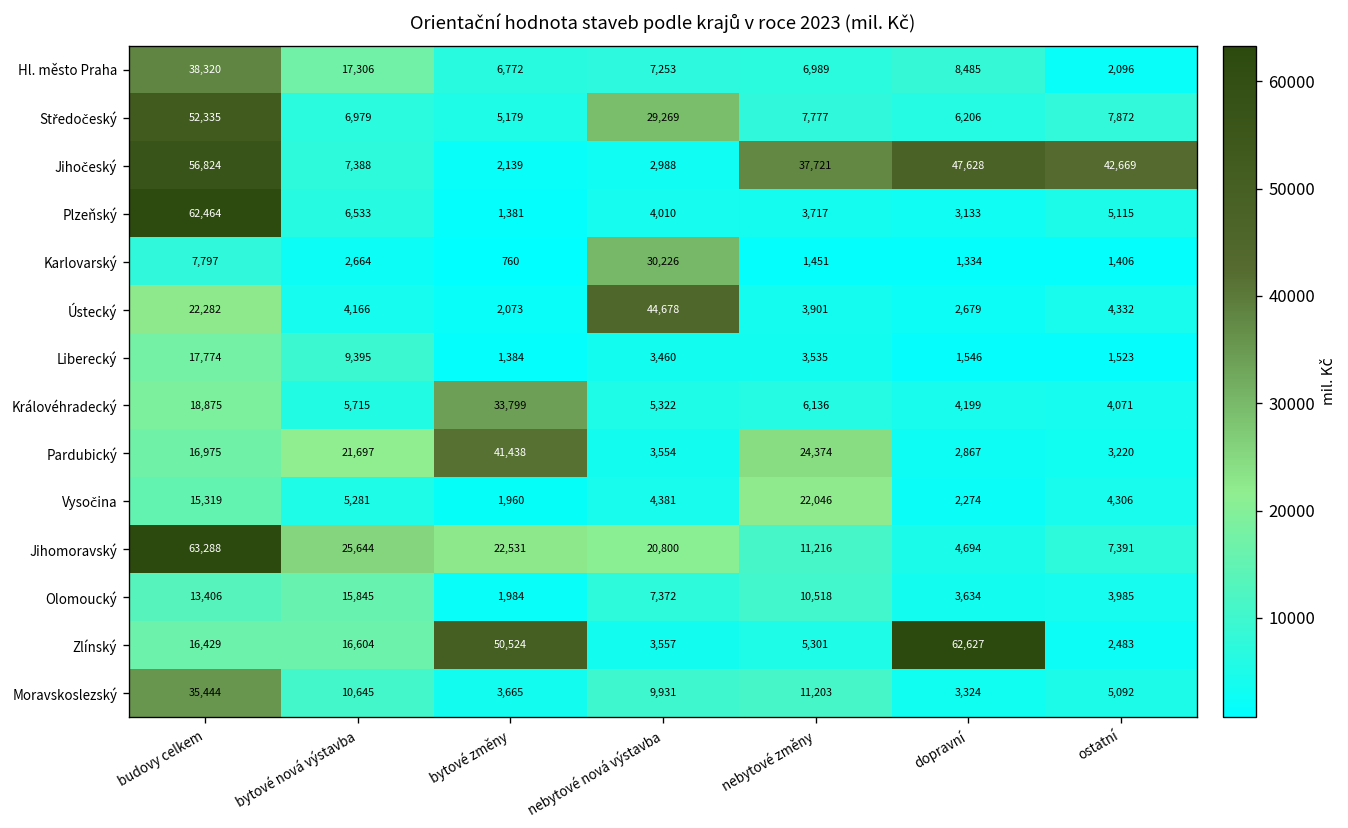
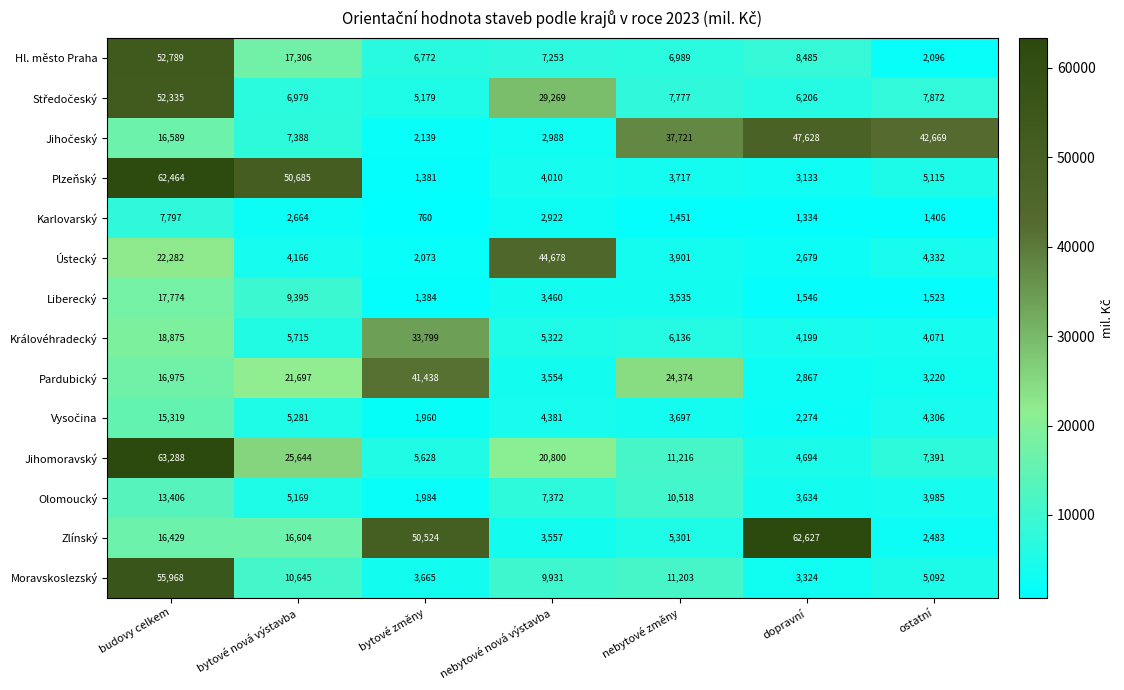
  {
    "Hl. město Praha": {
-     "budovy celkem": "38,320",
+     "budovy celkem": "52,789",
      "bytové nová výstavba": "17,306",
      "bytové změny": "6,772",
      "nebytové nová výstavba": "7,253",
      "nebytové změny": "6,989",
      "dopravní": "8,485",
      "ostatní": "2,096"
    },
    "Středočeský": {
      "budovy celkem": "52,335",
      "bytové nová výstavba": "6,979",
      "bytové změny": "5,179",
      "nebytové nová výstavba": "29,269",
      "nebytové změny": "7,777",
      "dopravní": "6,206",
      "ostatní": "7,872"
    },
    "Jihočeský": {
-     "budovy celkem": "56,824",
+     "budovy celkem": "16,589",
      "bytové nová výstavba": "7,388",
      "bytové změny": "2,139",
      "nebytové nová výstavba": "2,988",
      "nebytové změny": "37,721",
      "dopravní": "47,628",
      "ostatní": "42,669"
    },
    "Plzeňský": {
      "budovy celkem": "62,464",
-     "bytové nová výstavba": "6,533",
+     "bytové nová výstavba": "50,685",
      "bytové změny": "1,381",
      "nebytové nová výstavba": "4,010",
      "nebytové změny": "3,717",
      "dopravní": "3,133",
      "ostatní": "5,115"
    },
    "Karlovarský": {
      "budovy celkem": "7,797",
      "bytové nová výstavba": "2,664",
      "bytové změny": "760",
-     "nebytové nová výstavba": "30,226",
+     "nebytové nová výstavba": "2,922",
      "nebytové změny": "1,451",
      "dopravní": "1,334",
      "ostatní": "1,406"
    },
    "Ústecký": {
      "budovy celkem": "22,282",
      "bytové nová výstavba": "4,166",
      "bytové změny": "2,073",
      "nebytové nová výstavba": "44,678",
      "nebytové změny": "3,901",
      "dopravní": "2,679",
      "ostatní": "4,332"
    },
    "Liberecký": {
      "budovy celkem": "17,774",
      "bytové nová výstavba": "9,395",
      "bytové změny": "1,384",
      "nebytové nová výstavba": "3,460",
      "nebytové změny": "3,535",
      "dopravní": "1,546",
      "ostatní": "1,523"
    },
    "Královéhradecký": {
      "budovy celkem": "18,875",
      "bytové nová výstavba": "5,715",
      "bytové změny": "33,799",
      "nebytové nová výstavba": "5,322",
      "nebytové změny": "6,136",
      "dopravní": "4,199",
      "ostatní": "4,071"
    },
    "Pardubický": {
      "budovy celkem": "16,975",
      "bytové nová výstavba": "21,697",
      "bytové změny": "41,438",
      "nebytové nová výstavba": "3,554",
      "nebytové změny": "24,374",
      "dopravní": "2,867",
      "ostatní": "3,220"
    },
    "Vysočina": {
      "budovy celkem": "15,319",
      "bytové nová výstavba": "5,281",
      "bytové změny": "1,960",
      "nebytové nová výstavba": "4,381",
-     "nebytové změny": "22,046",
+     "nebytové změny": "3,697",
      "dopravní": "2,274",
      "ostatní": "4,306"
    },
    "Jihomoravský": {
      "budovy celkem": "63,288",
      "bytové nová výstavba": "25,644",
-     "bytové změny": "22,531",
+     "bytové změny": "5,628",
      "nebytové nová výstavba": "20,800",
      "nebytové změny": "11,216",
      "dopravní": "4,694",
      "ostatní": "7,391"
    },
    "Olomoucký": {
      "budovy celkem": "13,406",
-     "bytové nová výstavba": "15,845",
+     "bytové nová výstavba": "5,169",
      "bytové změny": "1,984",
      "nebytové nová výstavba": "7,372",
      "nebytové změny": "10,518",
      "dopravní": "3,634",
      "ostatní": "3,985"
    },
    "Zlínský": {
      "budovy celkem": "16,429",
      "bytové nová výstavba": "16,604",
      "bytové změny": "50,524",
      "nebytové nová výstavba": "3,557",
      "nebytové změny": "5,301",
      "dopravní": "62,627",
      "ostatní": "2,483"
    },
    "Moravskoslezský": {
-     "budovy celkem": "35,444",
+     "budovy celkem": "55,968",
      "bytové nová výstavba": "10,645",
      "bytové změny": "3,665",
      "nebytové nová výstavba": "9,931",
      "nebytové změny": "11,203",
      "dopravní": "3,324",
      "ostatní": "5,092"
    }
  }
